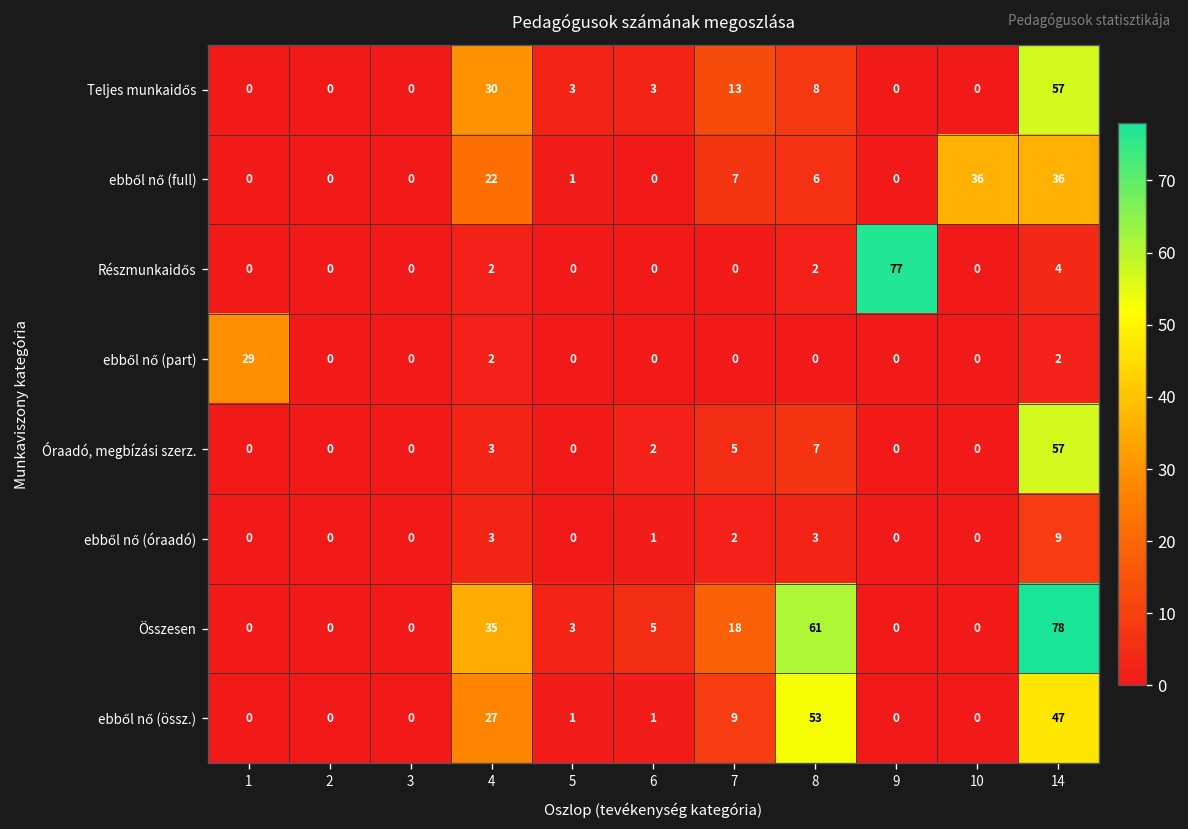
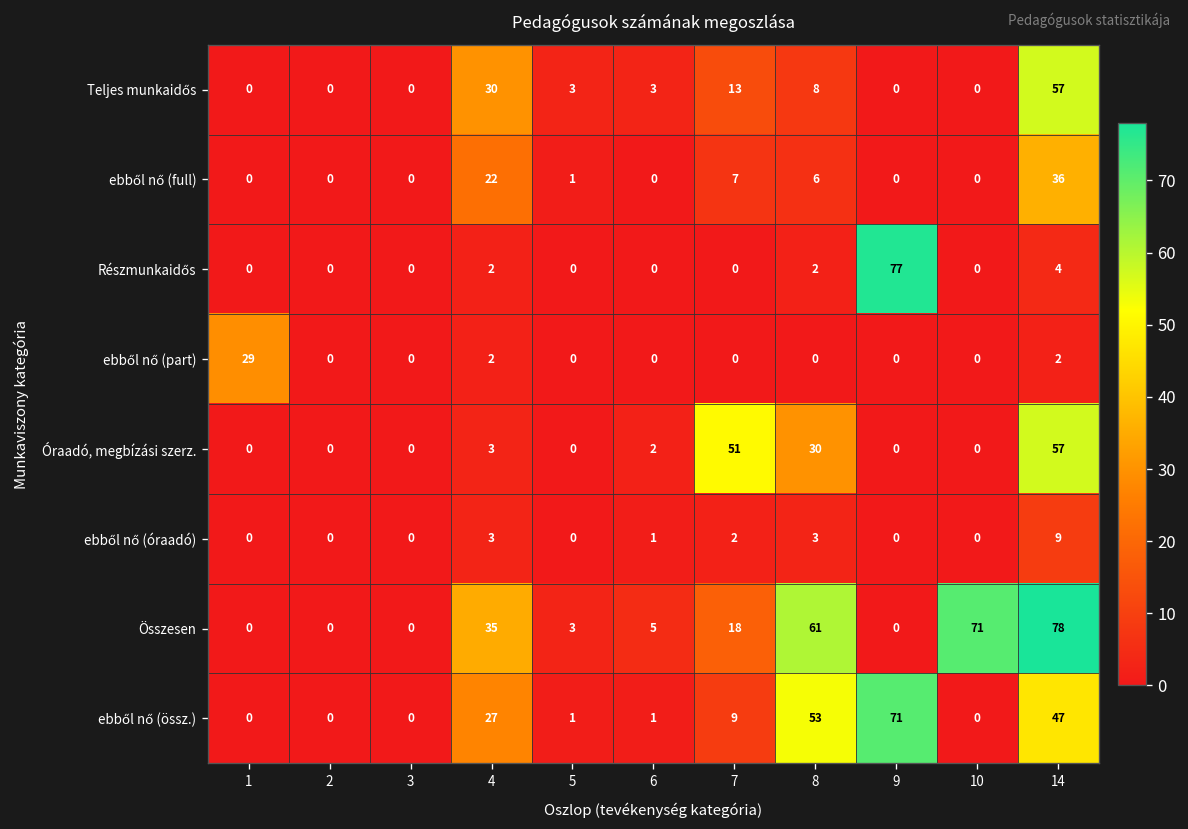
  {
    "Teljes munkaidős": {
      "1": 0,
      "2": 0,
      "3": 0,
      "4": 30,
      "5": 3,
      "6": 3,
      "7": 13,
      "8": 8,
      "9": 0,
      "10": 0,
      "14": 57
    },
    "ebből nő (full)": {
      "1": 0,
      "2": 0,
      "3": 0,
      "4": 22,
      "5": 1,
      "6": 0,
      "7": 7,
      "8": 6,
      "9": 0,
-     "10": 36,
+     "10": 0,
      "14": 36
    },
    "Részmunkaidős": {
      "1": 0,
      "2": 0,
      "3": 0,
      "4": 2,
      "5": 0,
      "6": 0,
      "7": 0,
      "8": 2,
      "9": 77,
      "10": 0,
      "14": 4
    },
    "ebből nő (part)": {
      "1": 29,
      "2": 0,
      "3": 0,
      "4": 2,
      "5": 0,
      "6": 0,
      "7": 0,
      "8": 0,
      "9": 0,
      "10": 0,
      "14": 2
    },
    "Óraadó, megbízási szerz.": {
      "1": 0,
      "2": 0,
      "3": 0,
      "4": 3,
      "5": 0,
      "6": 2,
-     "7": 5,
-     "8": 7,
+     "7": 51,
+     "8": 30,
      "9": 0,
      "10": 0,
      "14": 57
    },
    "ebből nő (óraadó)": {
      "1": 0,
      "2": 0,
      "3": 0,
      "4": 3,
      "5": 0,
      "6": 1,
      "7": 2,
      "8": 3,
      "9": 0,
      "10": 0,
      "14": 9
    },
    "Összesen": {
      "1": 0,
      "2": 0,
      "3": 0,
      "4": 35,
      "5": 3,
      "6": 5,
      "7": 18,
      "8": 61,
      "9": 0,
-     "10": 0,
+     "10": 71,
      "14": 78
    },
    "ebből nő (össz.)": {
      "1": 0,
      "2": 0,
      "3": 0,
      "4": 27,
      "5": 1,
      "6": 1,
      "7": 9,
      "8": 53,
-     "9": 0,
+     "9": 71,
      "10": 0,
      "14": 47
    }
  }
